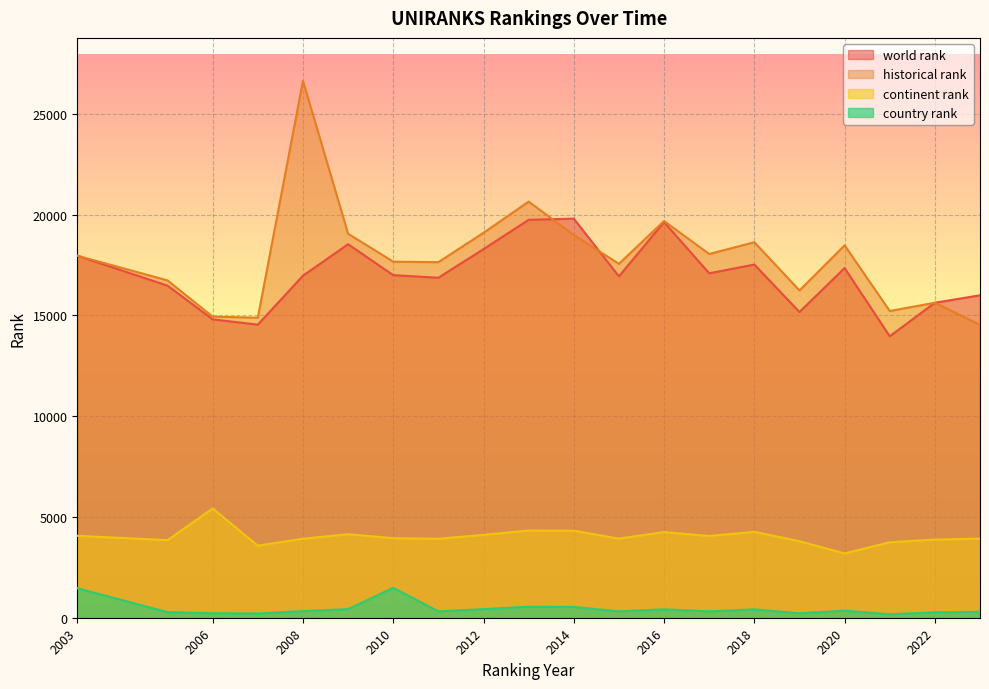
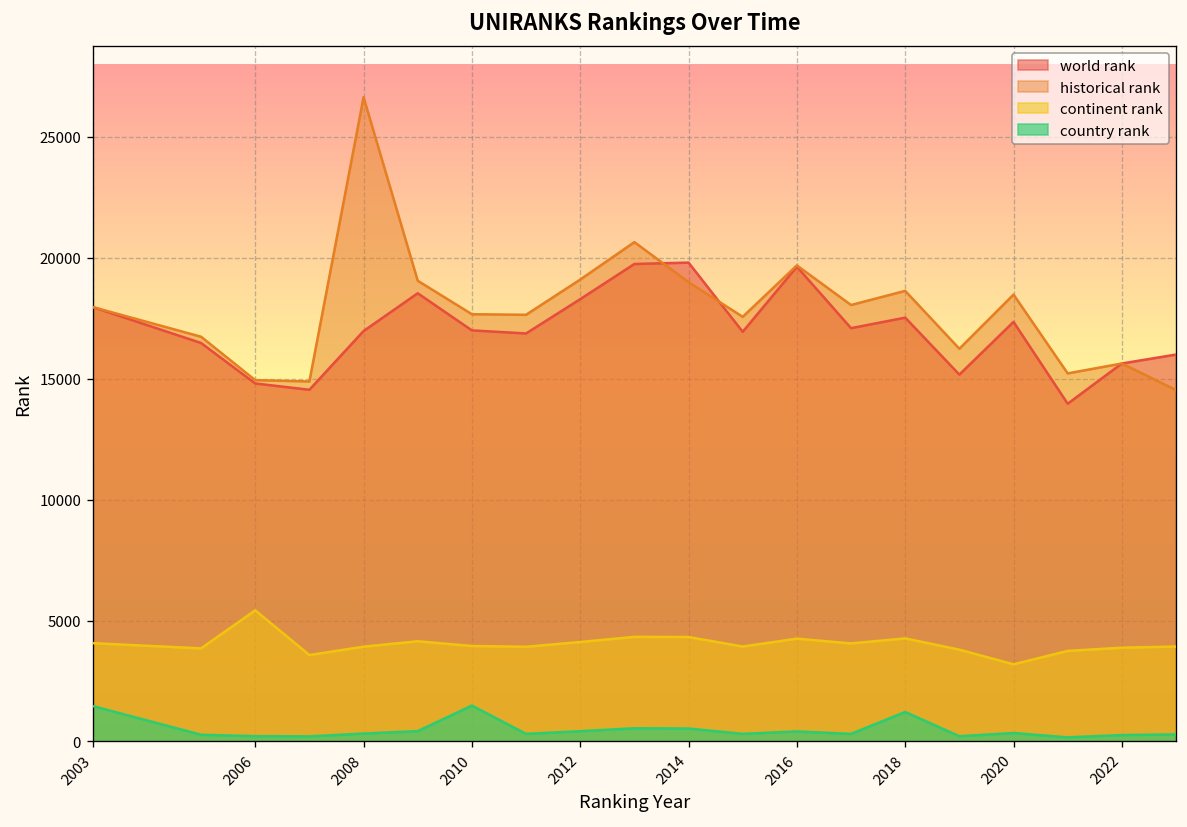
  {
    "continent rank": {
      "2003": 4100,
      "2006": 5400,
      "2008": 3900,
      "2010": 3900,
      "2012": 4100,
      "2014": 4300,
      "2016": 4300,
      "2018": 4300,
      "2020": 3200,
      "2022": 3900
    },
    "country rank": {
      "2003": 1500,
      "2006": 200,
      "2008": 300,
      "2010": 1500,
      "2012": 400,
      "2014": 500,
      "2016": 400,
-     "2018": 400,
+     "2018": 1200,
      "2020": 400,
      "2022": 300
    }
  }
